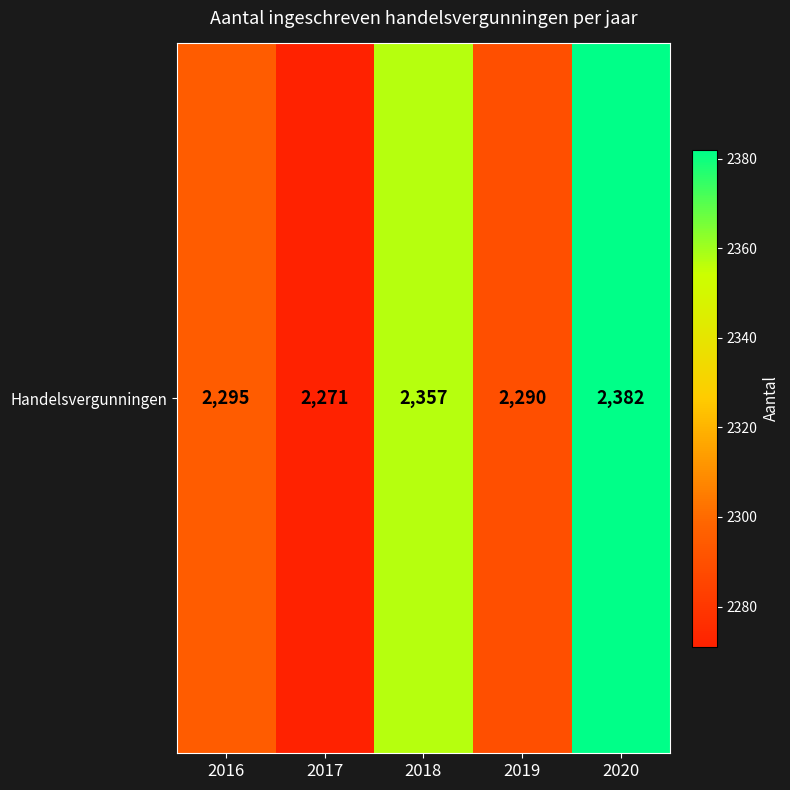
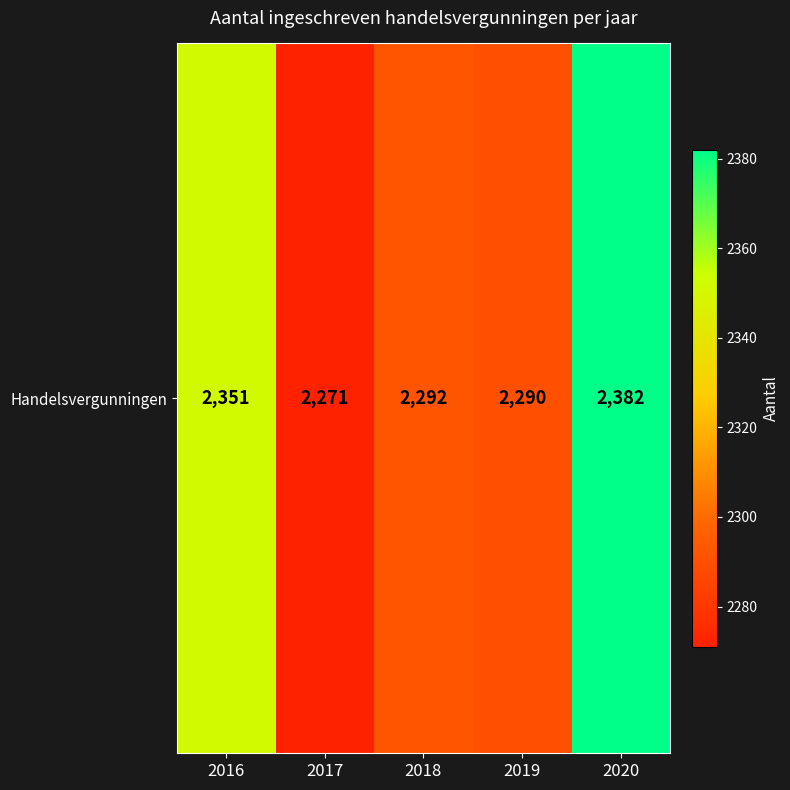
  {
    "Handelsvergunningen": {
-     "2016": "2,295",
+     "2016": "2,351",
      "2017": "2,271",
-     "2018": "2,357",
+     "2018": "2,292",
      "2019": "2,290",
      "2020": "2,382"
    }
  }
